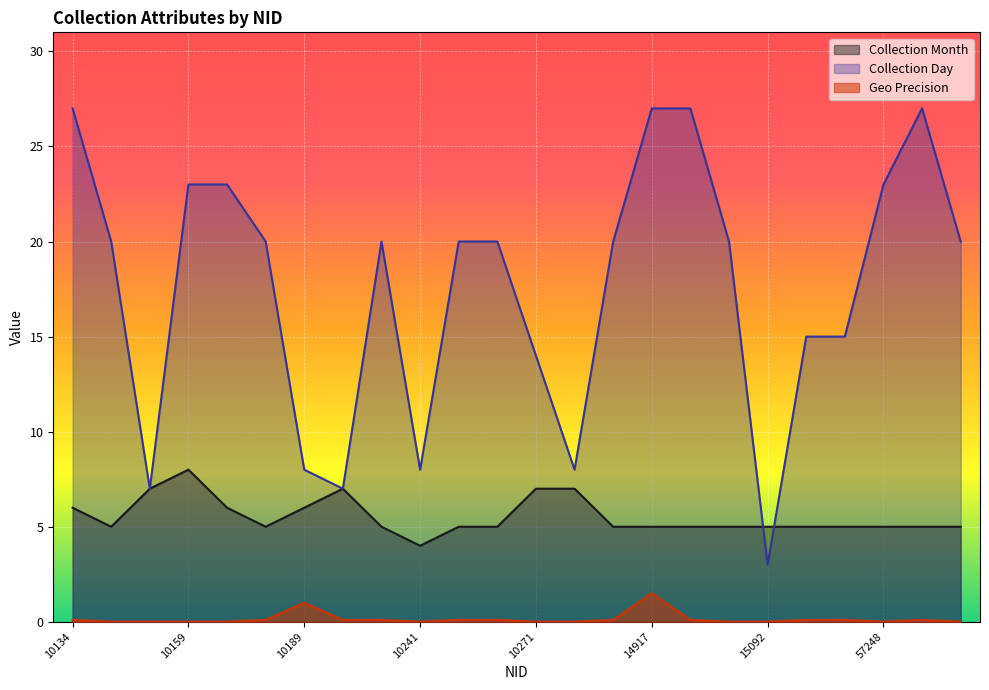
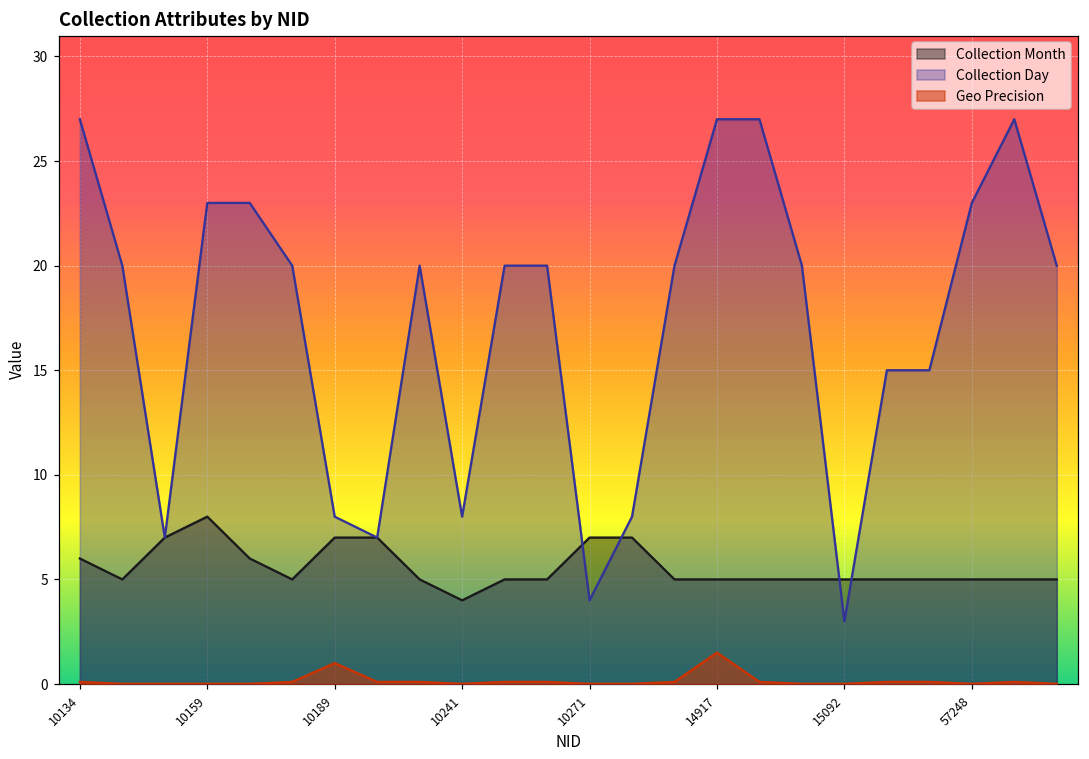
  {
    "Collection Month": {
      "10134": 6,
      "10159": 8,
-     "10189": 6,
+     "10189": 7,
      "10241": 4,
      "10271": 7,
      "14917": 5,
      "15092": 5,
      "57248": 5
    },
    "Collection Day": {
      "10134": 27,
      "10159": 23,
      "10189": 8,
      "10241": 8,
-     "10271": 14,
+     "10271": 4,
      "14917": 27,
      "15092": 3,
      "57248": 23
    },
    "Geo Precision": {
      "10134": 0,
      "10159": 0,
      "10189": 1,
      "10241": 0,
      "10271": 0,
      "14917": 1.5,
      "15092": 0,
      "57248": 0
    }
  }
